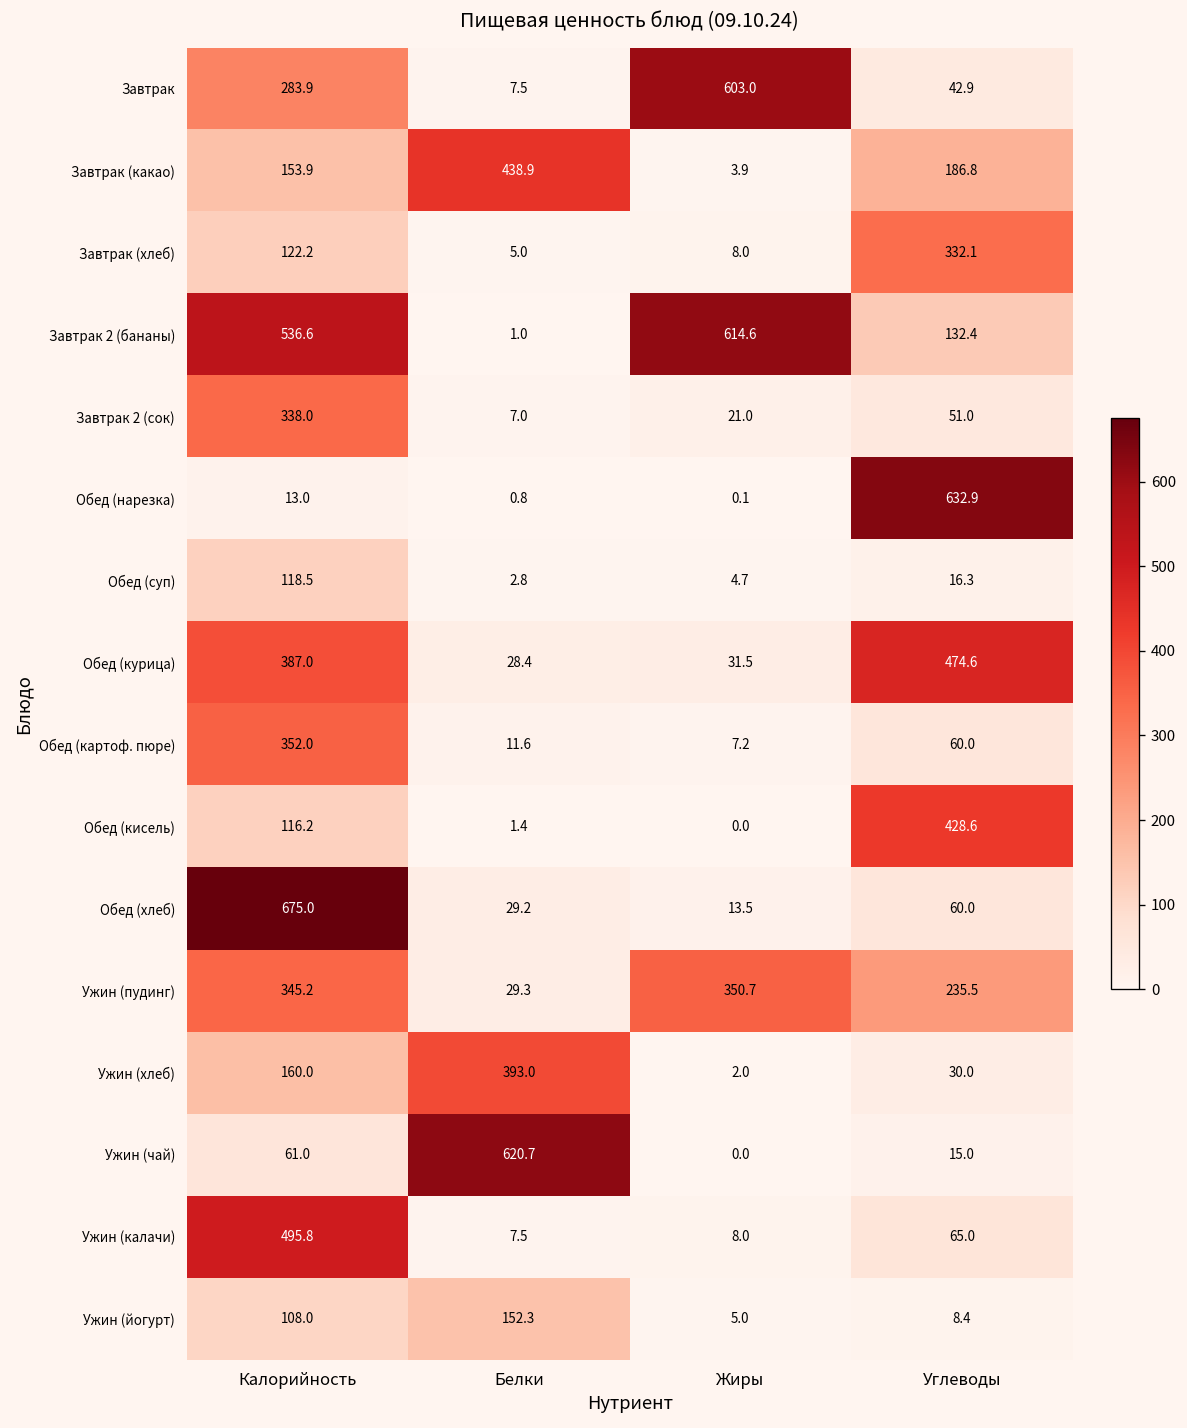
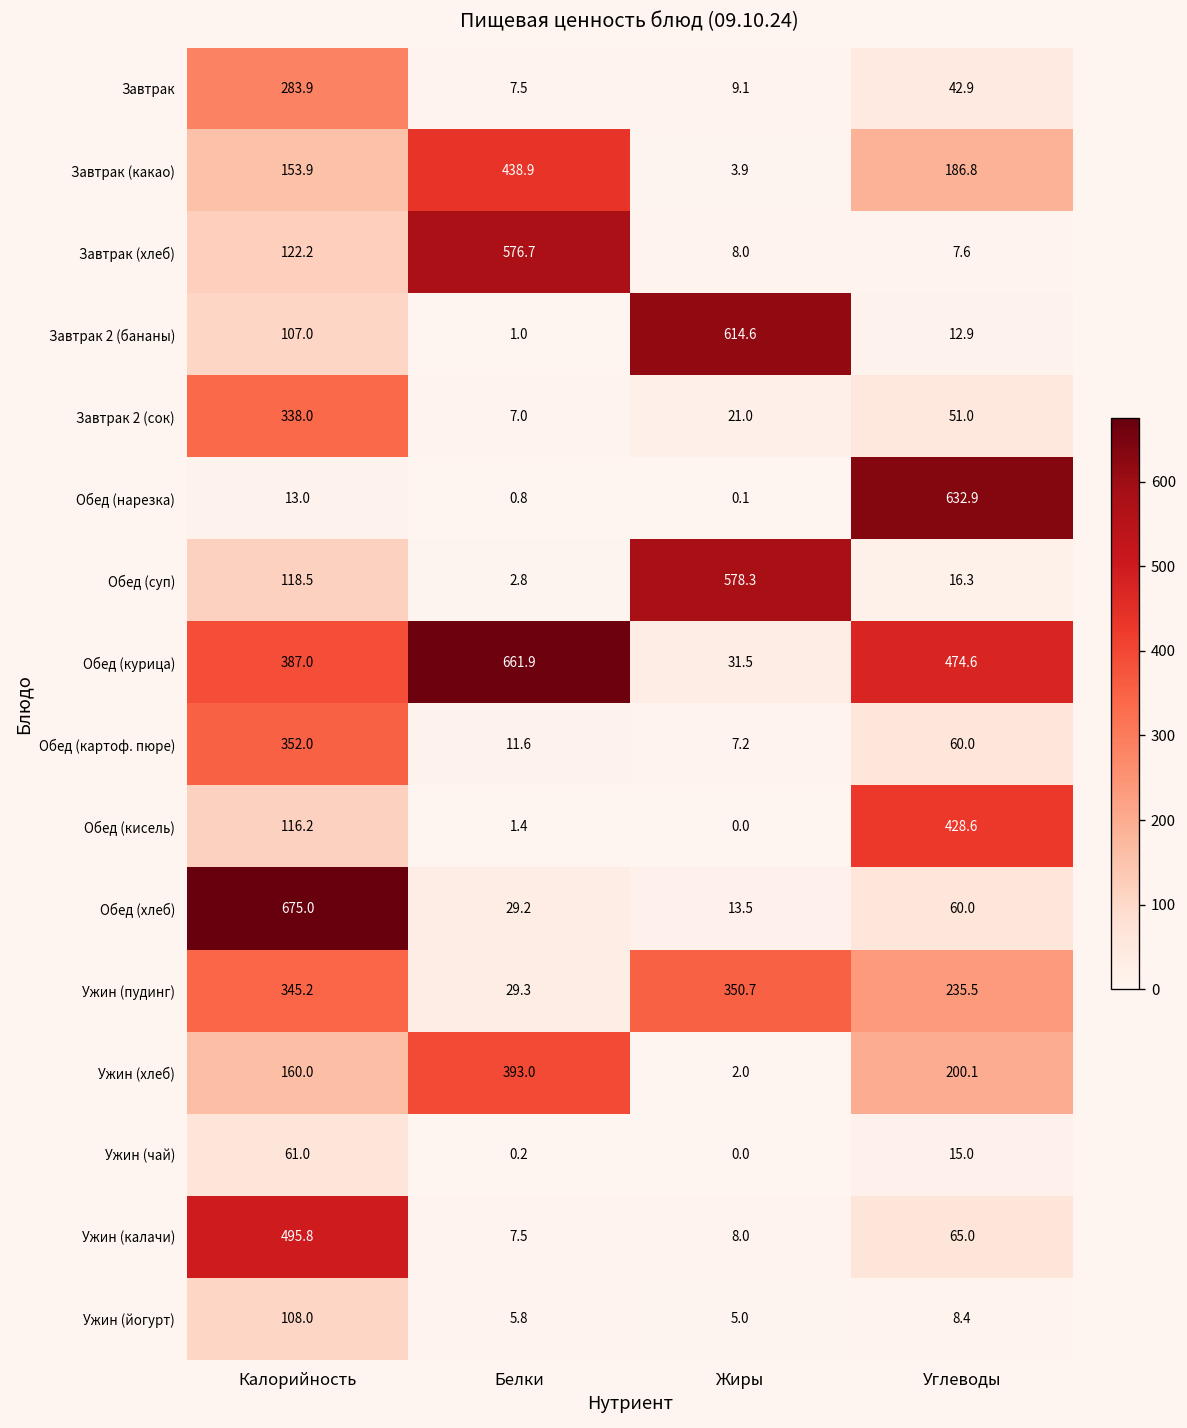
  {
    "Завтрак": {
      "Калорийность": 283.9,
      "Белки": 7.5,
-     "Жиры": 603.0,
+     "Жиры": 9.1,
      "Углеводы": 42.9
    },
    "Завтрак (какао)": {
      "Калорийность": 153.9,
      "Белки": 438.9,
      "Жиры": 3.9,
      "Углеводы": 186.8
    },
    "Завтрак (хлеб)": {
      "Калорийность": 122.2,
-     "Белки": 5.0,
+     "Белки": 576.7,
      "Жиры": 8.0,
-     "Углеводы": 332.1
+     "Углеводы": 7.6
    },
    "Завтрак 2 (бананы)": {
-     "Калорийность": 536.6,
+     "Калорийность": 107.0,
      "Белки": 1.0,
      "Жиры": 614.6,
-     "Углеводы": 132.4
+     "Углеводы": 12.9
    },
    "Завтрак 2 (сок)": {
      "Калорийность": 338.0,
      "Белки": 7.0,
      "Жиры": 21.0,
      "Углеводы": 51.0
    },
    "Обед (нарезка)": {
      "Калорийность": 13.0,
      "Белки": 0.8,
      "Жиры": 0.1,
      "Углеводы": 632.9
    },
    "Обед (суп)": {
      "Калорийность": 118.5,
      "Белки": 2.8,
-     "Жиры": 4.7,
+     "Жиры": 578.3,
      "Углеводы": 16.3
    },
    "Обед (курица)": {
      "Калорийность": 387.0,
-     "Белки": 28.4,
+     "Белки": 661.9,
      "Жиры": 31.5,
      "Углеводы": 474.6
    },
    "Обед (картоф. пюре)": {
      "Калорийность": 352.0,
      "Белки": 11.6,
      "Жиры": 7.2,
      "Углеводы": 60.0
    },
    "Обед (кисель)": {
      "Калорийность": 116.2,
      "Белки": 1.4,
      "Жиры": 0.0,
      "Углеводы": 428.6
    },
    "Обед (хлеб)": {
      "Калорийность": 675.0,
      "Белки": 29.2,
      "Жиры": 13.5,
      "Углеводы": 60.0
    },
    "Ужин (пудинг)": {
      "Калорийность": 345.2,
      "Белки": 29.3,
      "Жиры": 350.7,
      "Углеводы": 235.5
    },
    "Ужин (хлеб)": {
      "Калорийность": 160.0,
      "Белки": 393.0,
      "Жиры": 2.0,
-     "Углеводы": 30.0
+     "Углеводы": 200.1
    },
    "Ужин (чай)": {
      "Калорийность": 61.0,
-     "Белки": 620.7,
+     "Белки": 0.2,
      "Жиры": 0.0,
      "Углеводы": 15.0
    },
    "Ужин (калачи)": {
      "Калорийность": 495.8,
      "Белки": 7.5,
      "Жиры": 8.0,
      "Углеводы": 65.0
    },
    "Ужин (йогурт)": {
      "Калорийность": 108.0,
-     "Белки": 152.3,
+     "Белки": 5.8,
      "Жиры": 5.0,
      "Углеводы": 8.4
    }
  }
